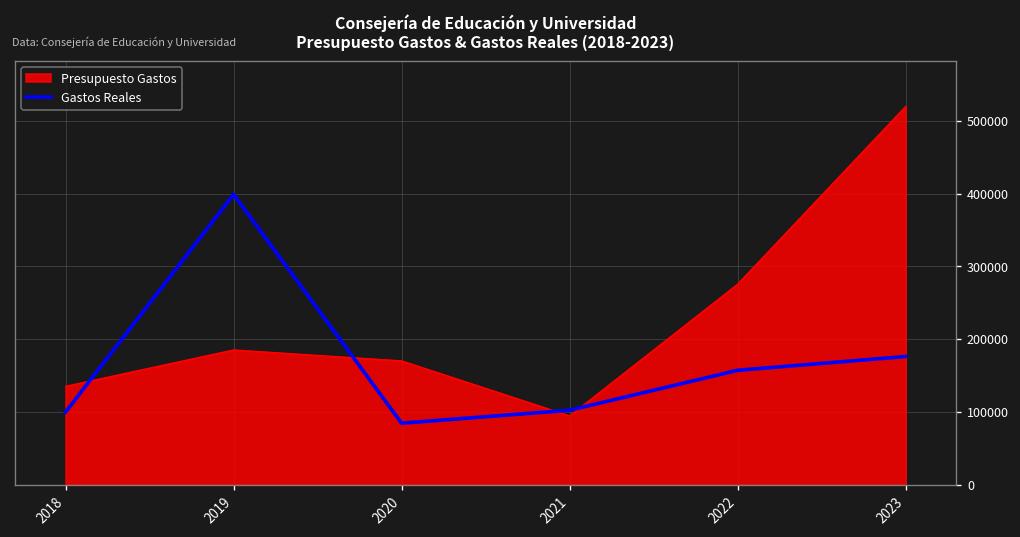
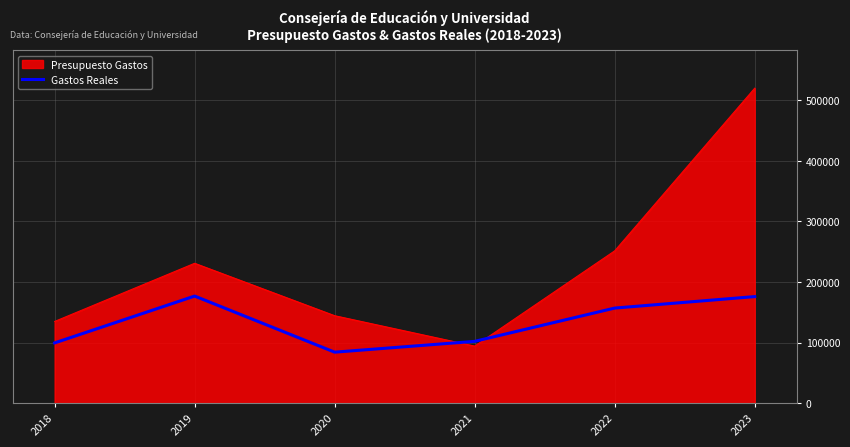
  {
    "Presupuesto Gastos": {
      "2018": 140000,
-     "2019": 190000,
-     "2020": 170000,
+     "2019": 230000,
+     "2020": 140000,
      "2021": 90000,
-     "2022": 280000,
+     "2022": 250000,
      "2023": 520000
    },
    "Gastos Reales": {
      "2018": 100000,
-     "2019": 400000,
+     "2019": 180000,
      "2020": 80000,
      "2021": 100000,
      "2022": 160000,
      "2023": 180000
    }
  }
